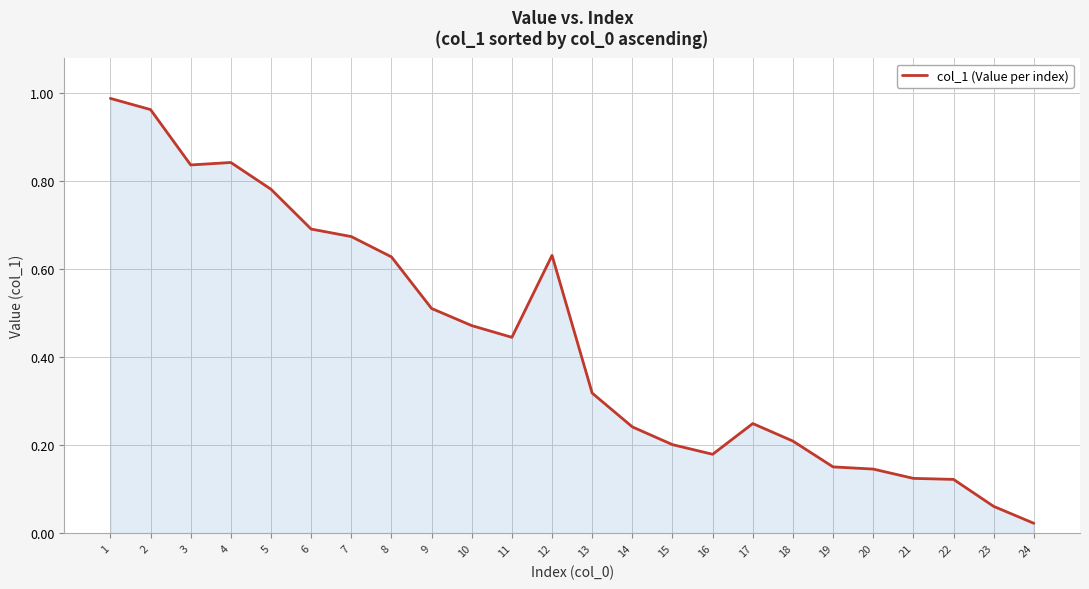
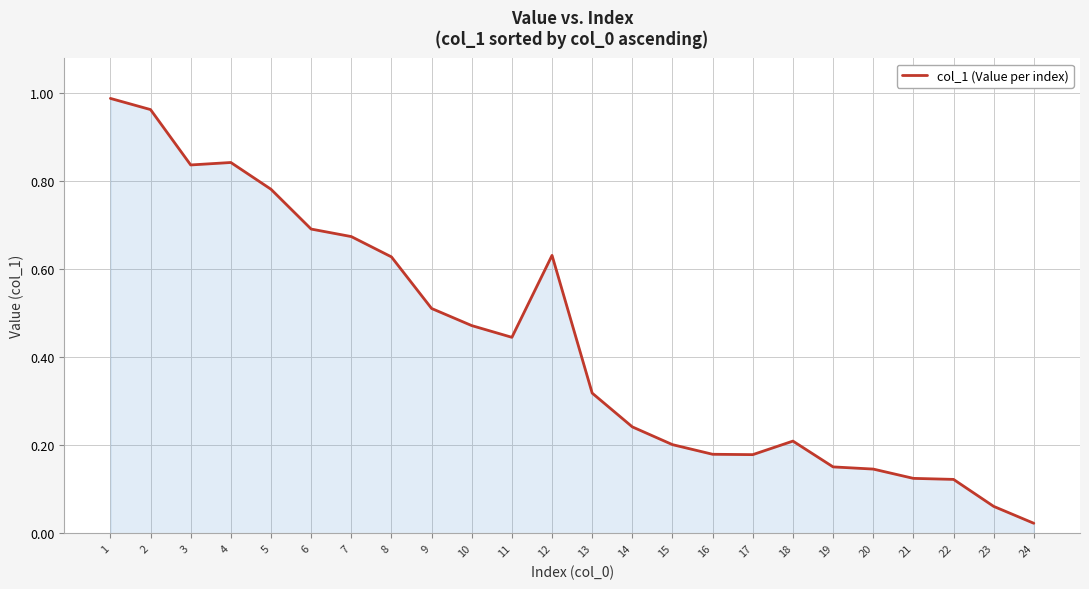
  {
    "1": 0.99,
    "2": 0.96,
    "3": 0.84,
    "4": 0.84,
    "5": 0.78,
    "6": 0.69,
    "7": 0.67,
    "8": 0.63,
    "9": 0.51,
    "10": 0.47,
    "11": 0.45,
    "12": 0.63,
    "13": 0.32,
    "14": 0.24,
    "15": 0.20,
    "16": 0.18,
-   "17": 0.25,
+   "17": 0.18,
    "18": 0.21,
    "19": 0.15,
    "20": 0.15,
    "21": 0.12,
    "22": 0.12,
    "23": 0.06,
    "24": 0.02
  }
